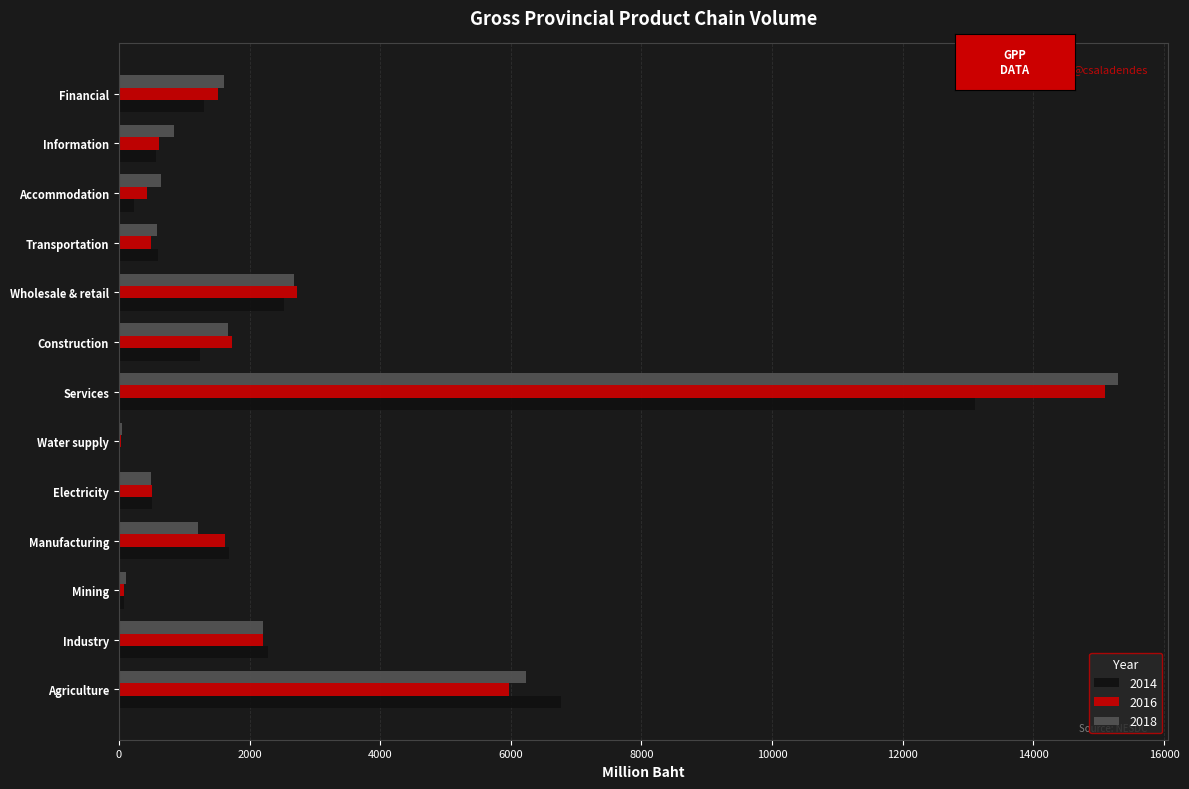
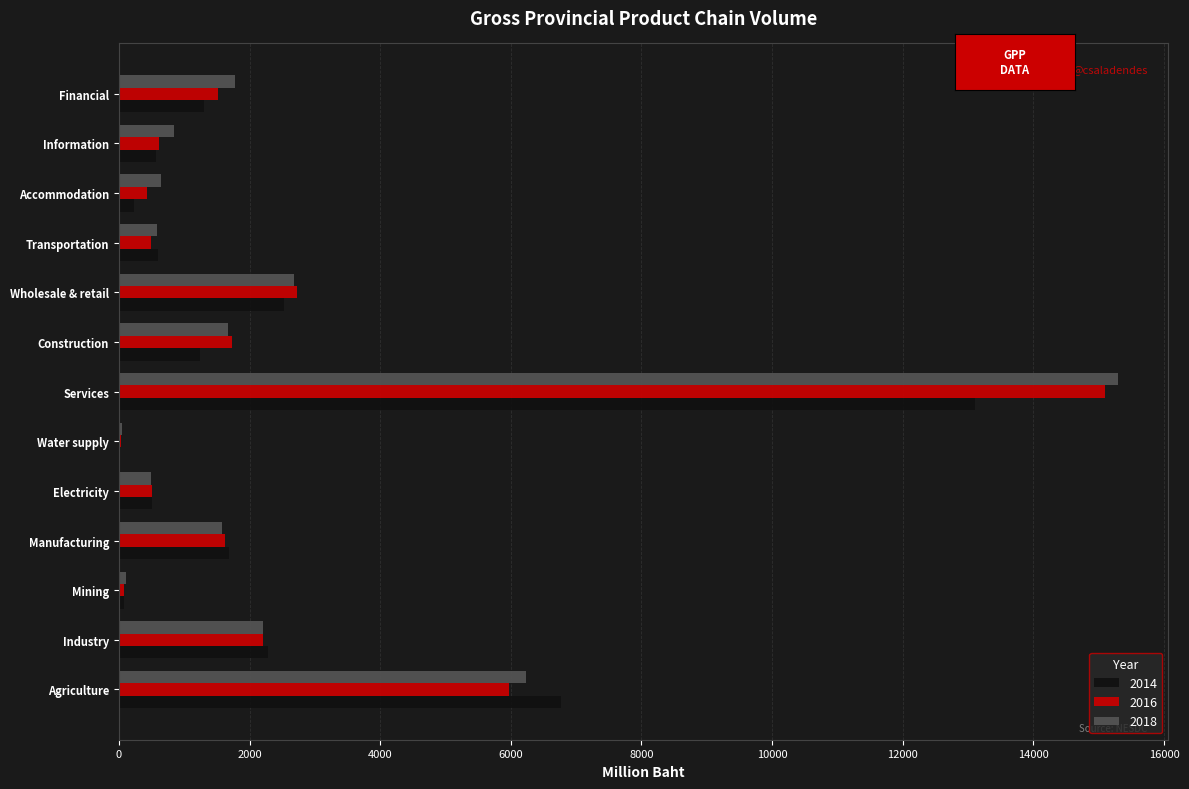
  {
    "2014": {
      "Financial": 1300,
      "Information": 600,
      "Accommodation": 200,
      "Transportation": 600,
      "Wholesale & retail": 2500,
      "Construction": 1200,
      "Services": 13100,
      "Electricity": 500,
      "Manufacturing": 1700,
      "Mining": 100,
      "Industry": 2300,
      "Agriculture": 6800
    },
    "2016": {
      "Financial": 1500,
      "Information": 600,
      "Accommodation": 400,
      "Transportation": 500,
      "Wholesale & retail": 2700,
      "Construction": 1700,
      "Services": 15100,
      "Electricity": 500,
      "Manufacturing": 1600,
      "Mining": 100,
      "Industry": 2200,
      "Agriculture": 6000
    },
    "2018": {
-     "Financial": 1600,
+     "Financial": 1800,
      "Information": 800,
      "Accommodation": 600,
      "Transportation": 600,
      "Wholesale & retail": 2700,
      "Construction": 1700,
      "Services": 15300,
      "Water supply": 0,
      "Electricity": 500,
-     "Manufacturing": 1200,
+     "Manufacturing": 1600,
      "Mining": 100,
      "Industry": 2200,
      "Agriculture": 6200
    }
  }
